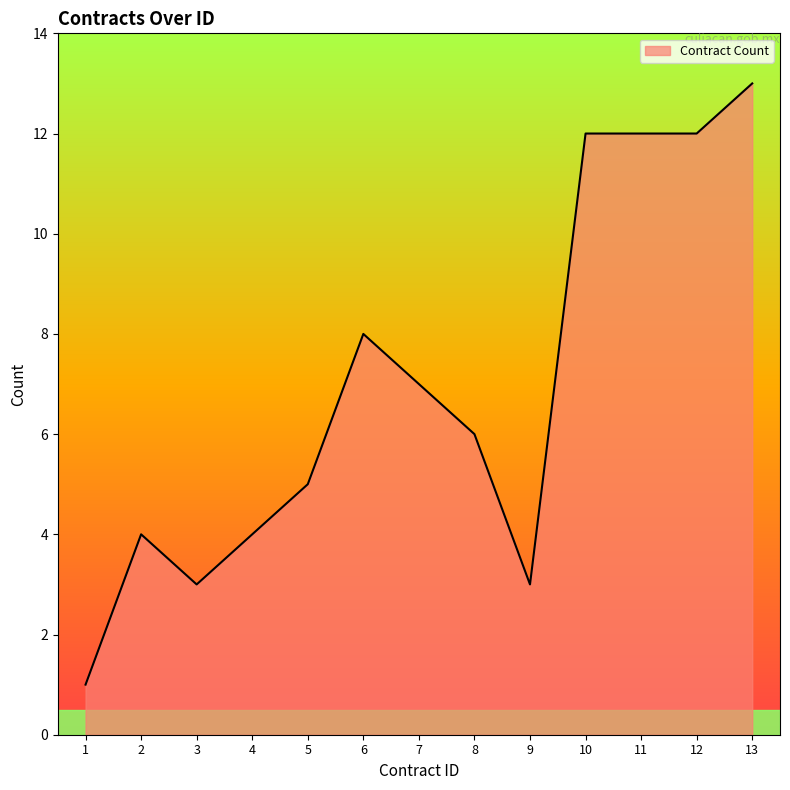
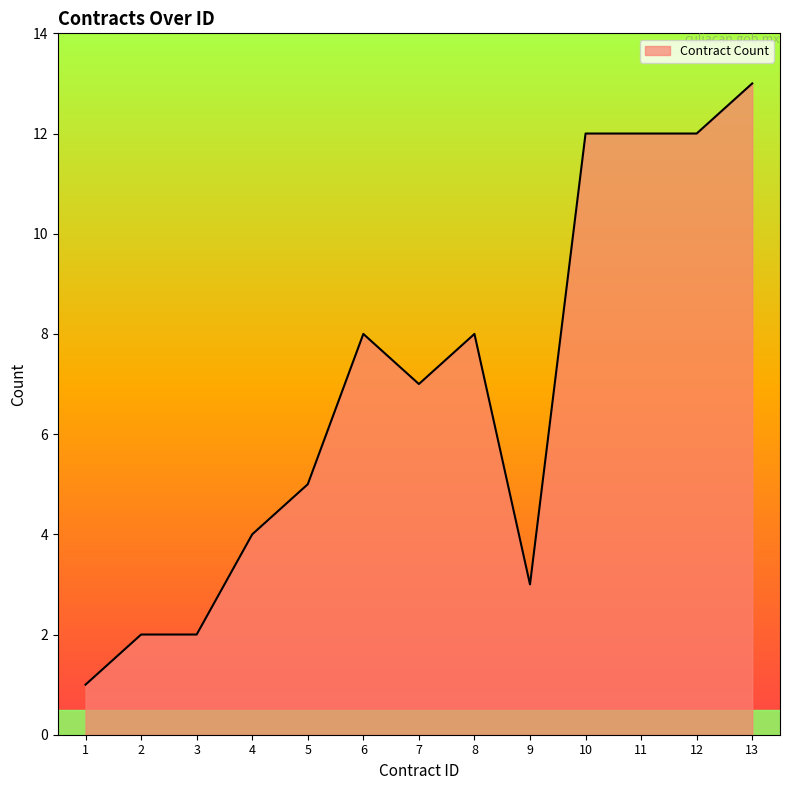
  {
    "1": 1,
-   "2": 4,
-   "3": 3,
+   "2": 2,
+   "3": 2,
    "4": 4,
    "5": 5,
    "6": 8,
    "7": 7,
-   "8": 6,
+   "8": 8,
    "9": 3,
    "10": 12,
    "11": 12,
    "12": 12,
    "13": 13
  }
